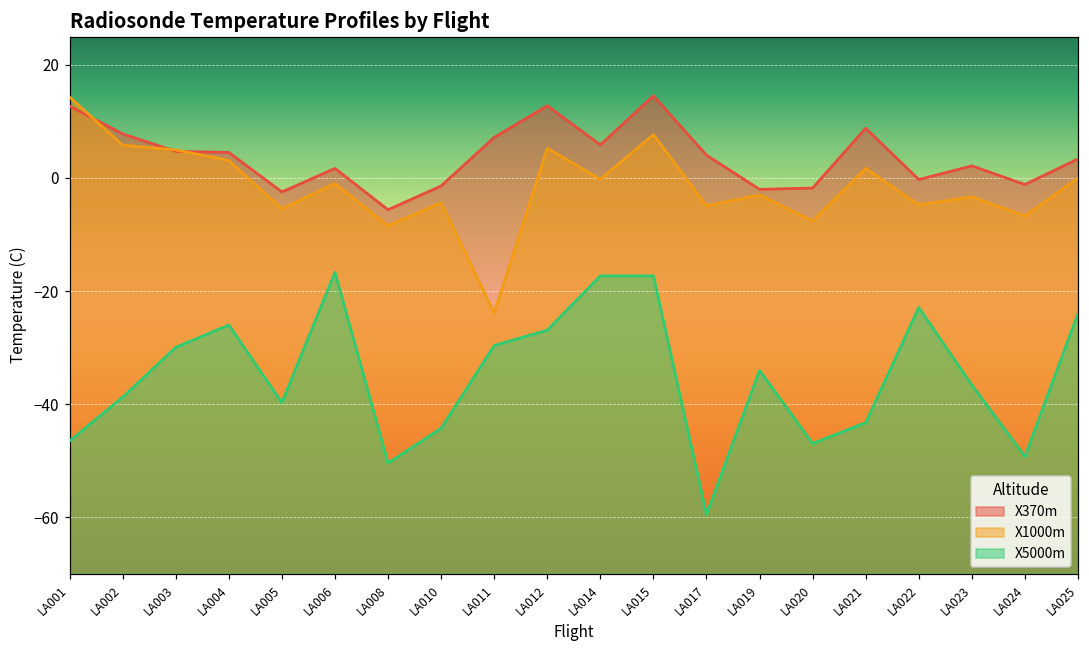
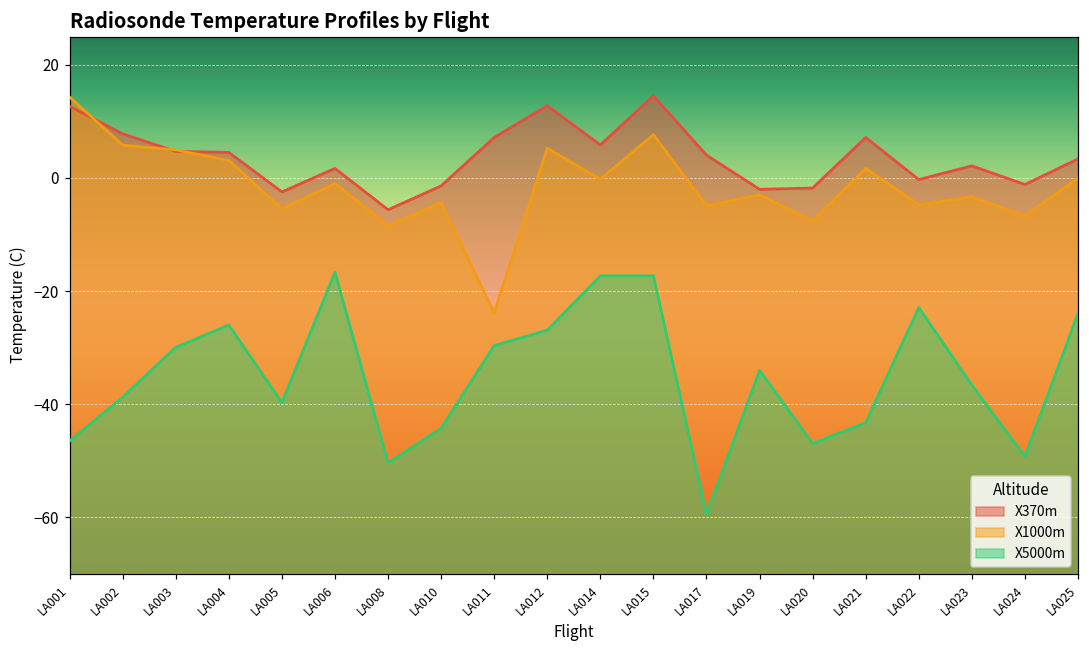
  {
    "X370m": {
      "LA001": 13,
      "LA002": 8,
      "LA004": 5,
      "LA005": -2,
      "LA006": 2,
      "LA008": -6,
      "LA010": -1,
      "LA011": 7,
      "LA012": 13,
      "LA014": 6,
      "LA015": 15,
      "LA017": 4,
      "LA019": -2,
      "LA020": -2,
-     "LA021": 9,
+     "LA021": 7,
      "LA022": 0,
      "LA023": 2,
      "LA024": -1,
      "LA025": 3
    },
    "X1000m": {
      "LA001": 14,
      "LA002": 6,
      "LA004": 3,
      "LA005": -5,
      "LA006": -1,
      "LA008": -8,
      "LA010": -4,
      "LA011": -24,
      "LA012": 5,
      "LA014": 0,
      "LA015": 8,
      "LA017": -5,
      "LA019": -3,
      "LA020": -8,
      "LA021": 2,
      "LA022": -5,
      "LA023": -3,
      "LA024": -7,
      "LA025": 0
    },
    "X5000m": {
      "LA001": -47,
      "LA002": -39,
      "LA003": -30,
      "LA004": -26,
      "LA005": -40,
      "LA006": -17,
      "LA008": -50,
      "LA010": -44,
      "LA011": -30,
      "LA012": -27,
      "LA014": -17,
      "LA015": -17,
      "LA017": -60,
      "LA019": -34,
      "LA020": -47,
      "LA021": -43,
      "LA022": -23,
      "LA023": -37,
      "LA024": -49,
      "LA025": -24
    }
  }
